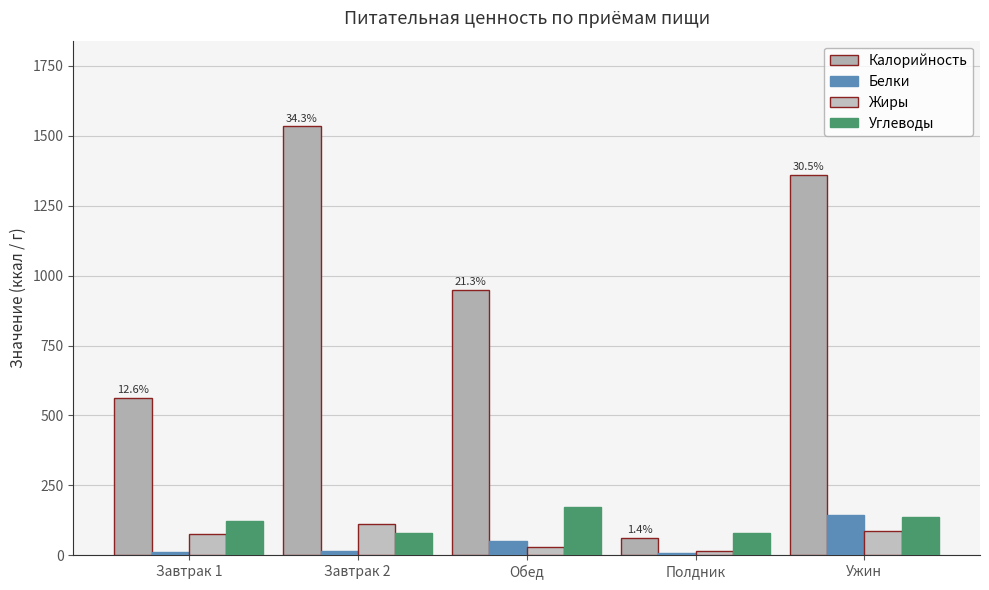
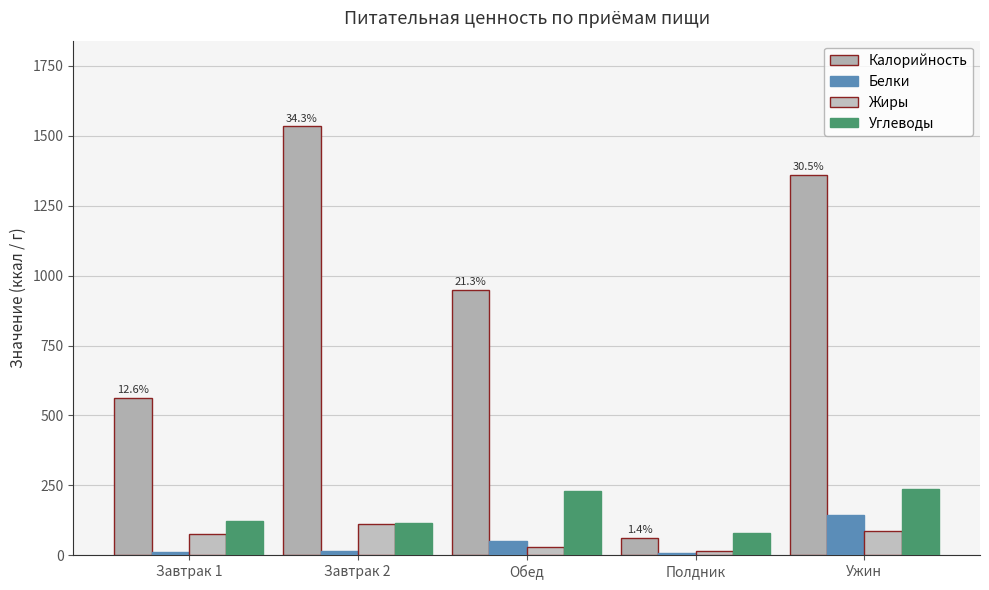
  {
    "Белки": {
      "Завтрак 1": 10,
      "Завтрак 2": 10,
      "Обед": 50,
      "Полдник": 10,
      "Ужин": 140
    },
    "Углеводы": {
      "Завтрак 1": 120,
-     "Завтрак 2": 80,
-     "Обед": 170,
+     "Завтрак 2": 120,
+     "Обед": 230,
      "Полдник": 80,
-     "Ужин": 140
+     "Ужин": 240
    }
  }
